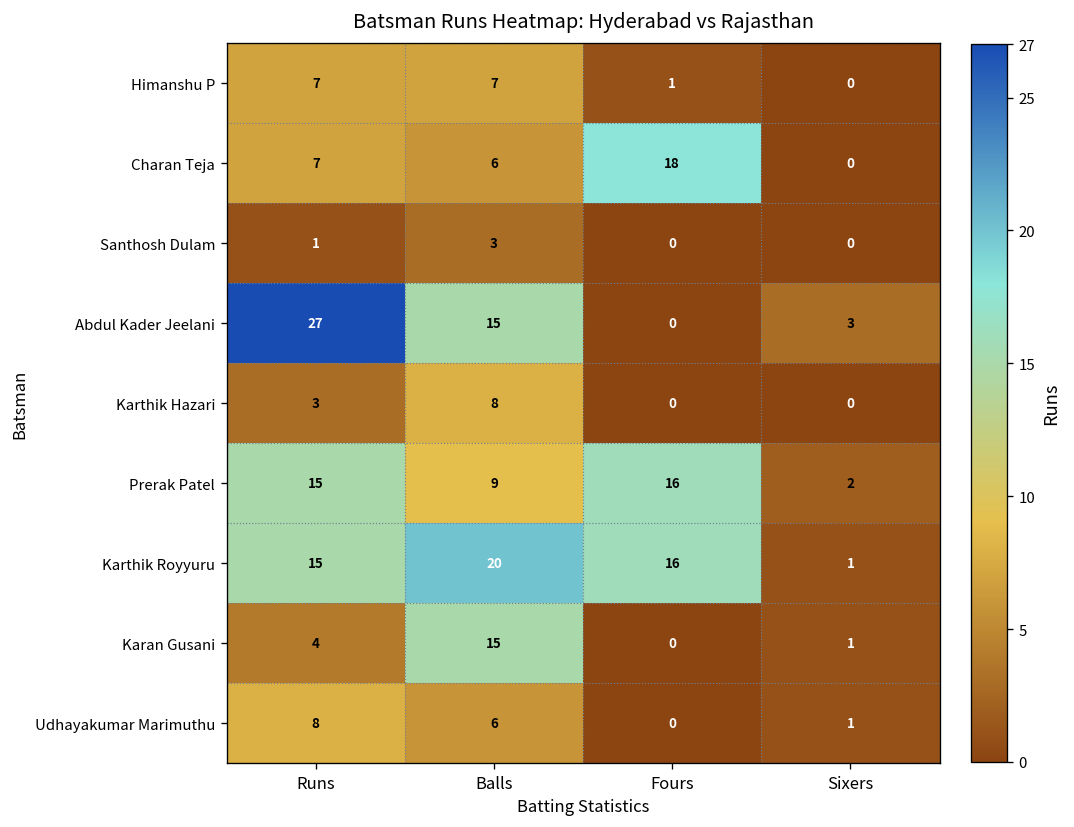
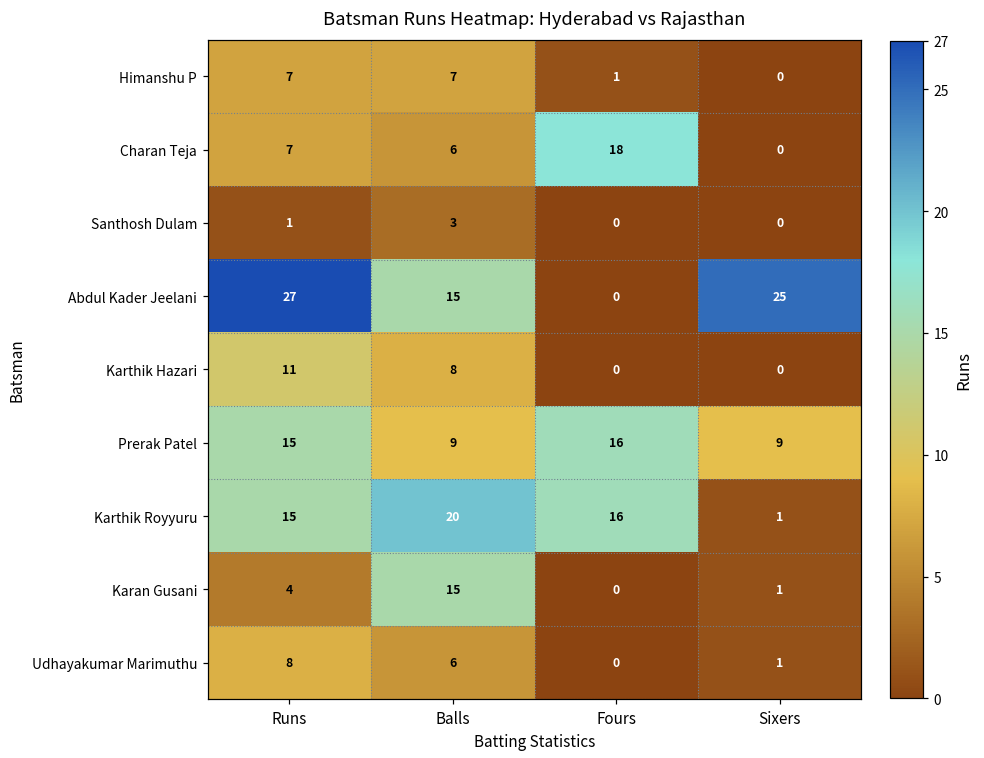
  {
    "Himanshu P": {
      "Runs": 7,
      "Balls": 7,
      "Fours": 1,
      "Sixers": 0
    },
    "Charan Teja": {
      "Runs": 7,
      "Balls": 6,
      "Fours": 18,
      "Sixers": 0
    },
    "Santhosh Dulam": {
      "Runs": 1,
      "Balls": 3,
      "Fours": 0,
      "Sixers": 0
    },
    "Abdul Kader Jeelani": {
      "Runs": 27,
      "Balls": 15,
      "Fours": 0,
-     "Sixers": 3
+     "Sixers": 25
    },
    "Karthik Hazari": {
-     "Runs": 3,
+     "Runs": 11,
      "Balls": 8,
      "Fours": 0,
      "Sixers": 0
    },
    "Prerak Patel": {
      "Runs": 15,
      "Balls": 9,
      "Fours": 16,
-     "Sixers": 2
+     "Sixers": 9
    },
    "Karthik Royyuru": {
      "Runs": 15,
      "Balls": 20,
      "Fours": 16,
      "Sixers": 1
    },
    "Karan Gusani": {
      "Runs": 4,
      "Balls": 15,
      "Fours": 0,
      "Sixers": 1
    },
    "Udhayakumar Marimuthu": {
      "Runs": 8,
      "Balls": 6,
      "Fours": 0,
      "Sixers": 1
    }
  }
